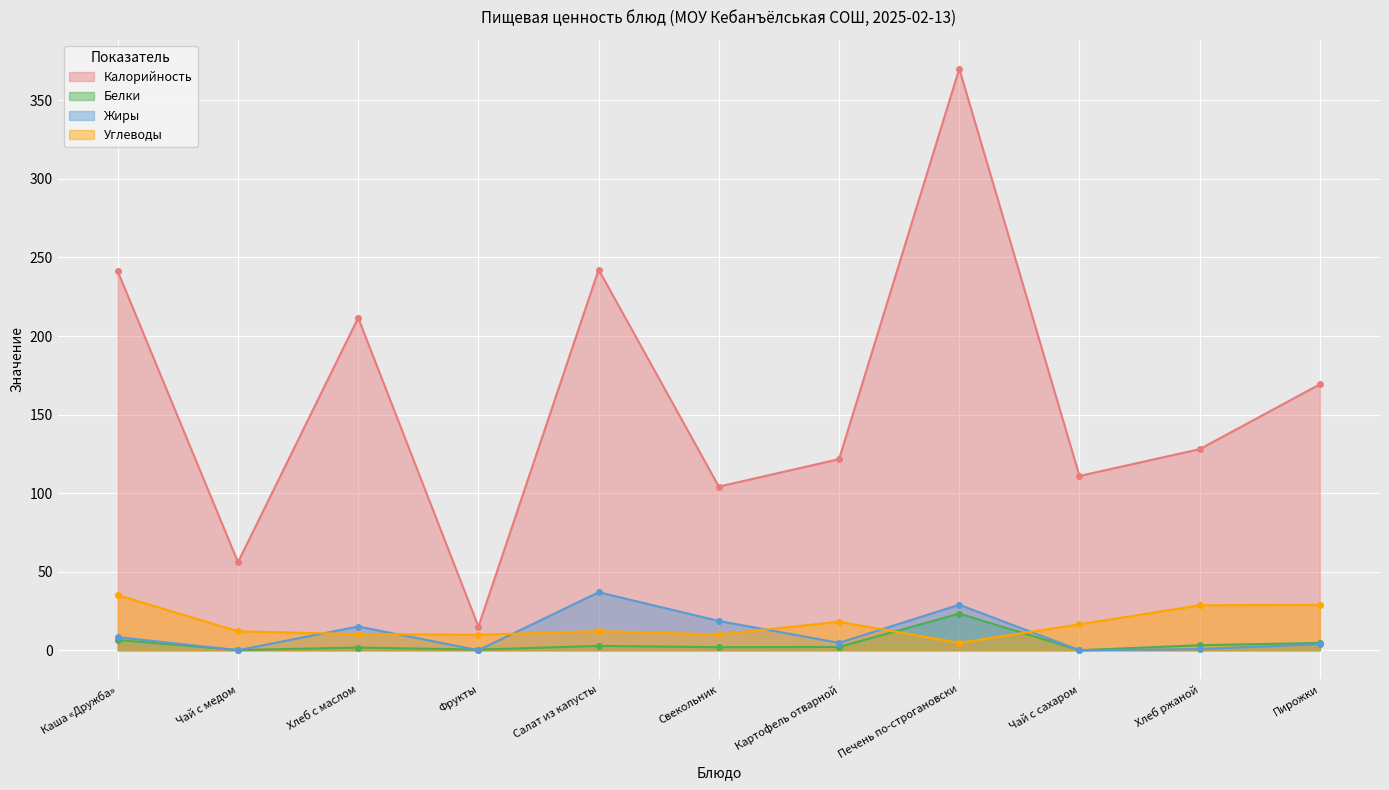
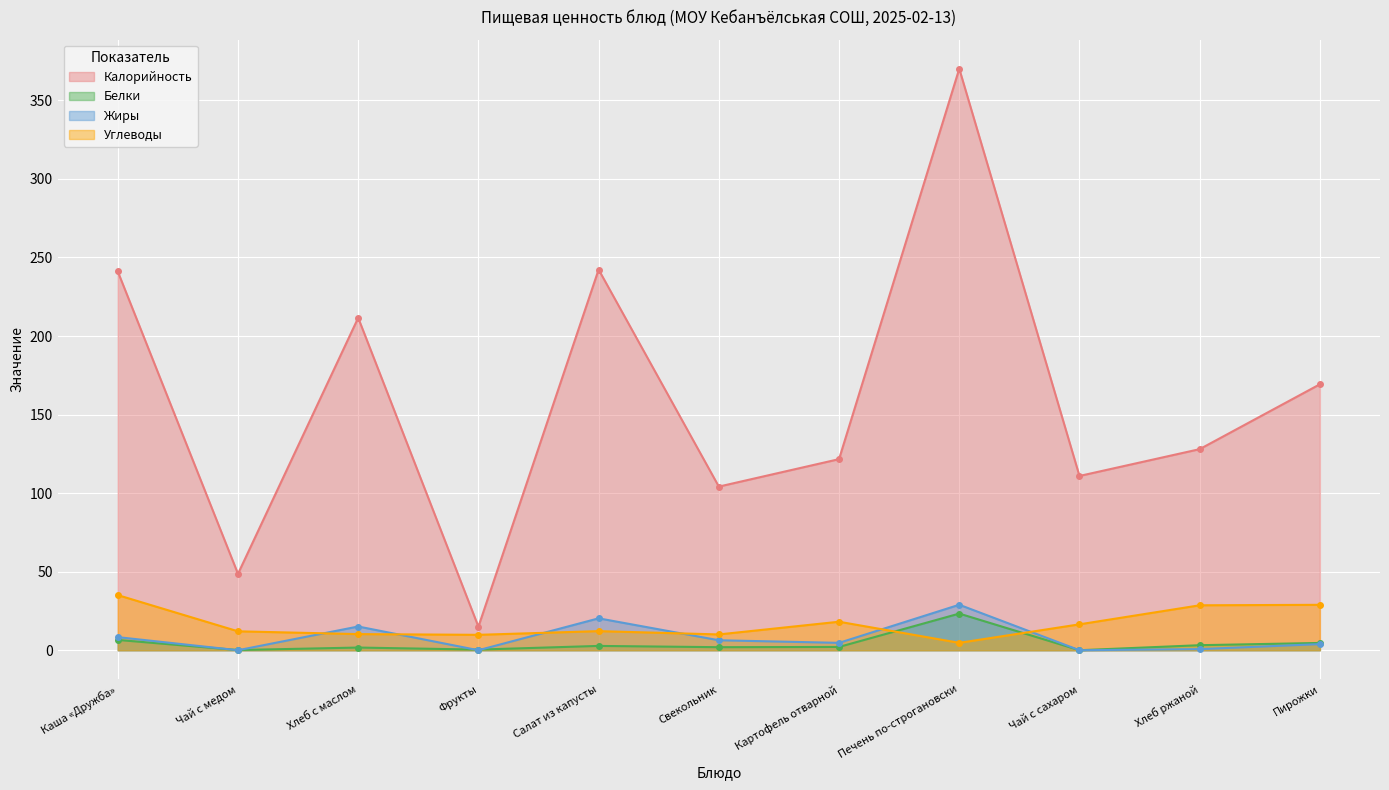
  {
    "Калорийность": {
      "Каша «Дружба»": 241,
-     "Чай с медом": 56,
+     "Чай с медом": 49,
      "Хлеб с маслом": 212,
      "Фрукты": 15,
      "Салат из капусты": 242,
      "Свекольник": 104,
      "Картофель отварной": 122,
      "Печень по-строгановски": 370,
      "Чай с сахаром": 111,
      "Хлеб ржаной": 128,
      "Пирожки": 169
    },
    "Белки": {
      "Каша «Дружба»": 7,
      "Хлеб с маслом": 2,
      "Салат из капусты": 3,
      "Свекольник": 2,
      "Картофель отварной": 2,
      "Печень по-строгановски": 23,
      "Хлеб ржаной": 3
    },
    "Жиры": {
      "Каша «Дружба»": 8,
      "Хлеб с маслом": 15,
-     "Салат из капусты": 37,
-     "Свекольник": 19,
+     "Салат из капусты": 20,
+     "Свекольник": 6,
      "Картофель отварной": 5,
      "Печень по-строгановски": 29,
      "Хлеб ржаной": 1
    },
    "Углеводы": {
      "Каша «Дружба»": 35,
      "Чай с медом": 12,
      "Хлеб с маслом": 10,
      "Фрукты": 10,
      "Салат из капусты": 12,
      "Свекольник": 10,
      "Картофель отварной": 18,
      "Печень по-строгановски": 5,
      "Чай с сахаром": 16,
      "Хлеб ржаной": 29,
      "Пирожки": 29
    }
  }
